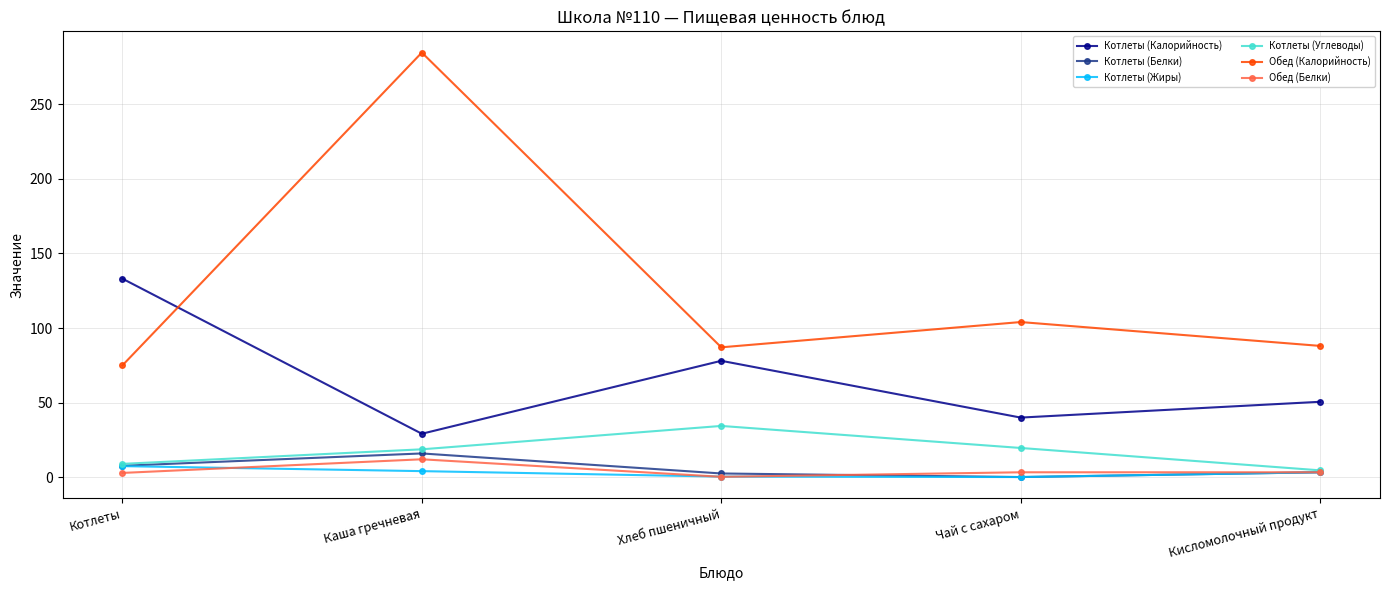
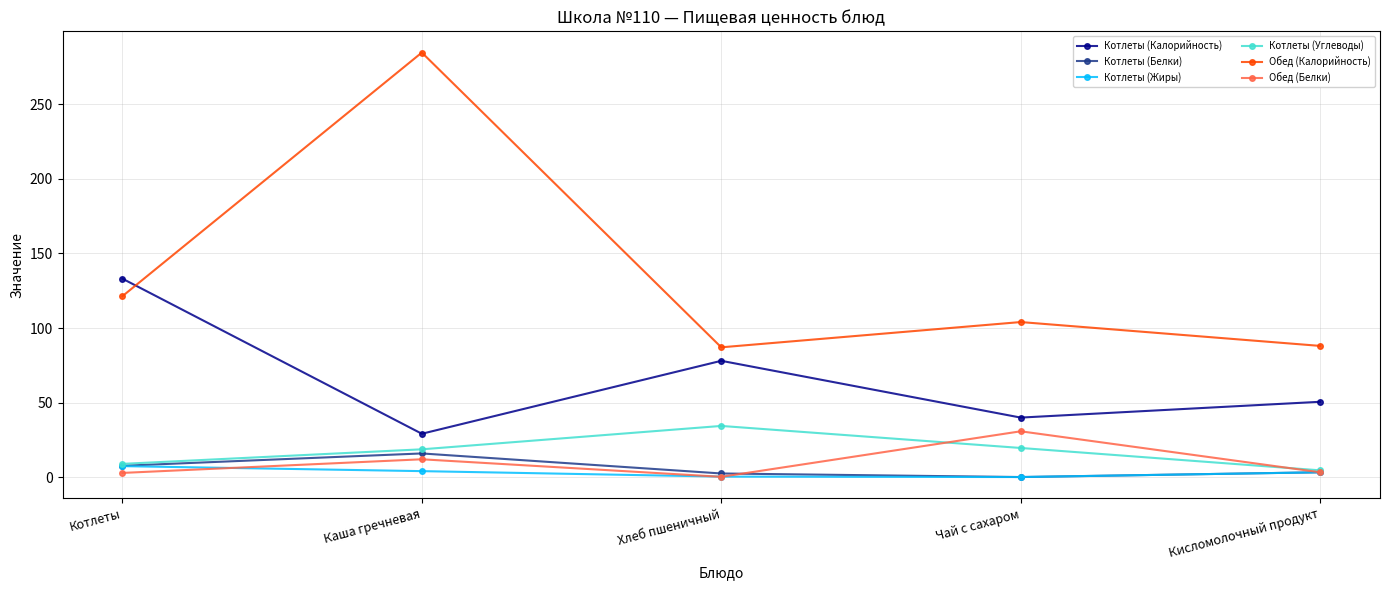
  {
    "Котлеты (Калорийность)": {
      "Котлеты": 133,
      "Каша гречневая": 29,
      "Хлеб пшеничный": 78,
      "Чай с сахаром": 40,
      "Кисломолочный продукт": 51
    },
    "Котлеты (Белки)": {
      "Каша гречневая": 16,
      "Хлеб пшеничный": 2
    },
    "Котлеты (Жиры)": {
      "Каша гречневая": 4
    },
    "Котлеты (Углеводы)": {
      "Каша гречневая": 19,
      "Хлеб пшеничный": 34,
      "Чай с сахаром": 20
    },
    "Обед (Калорийность)": {
-     "Котлеты": 75,
+     "Котлеты": 121,
      "Каша гречневая": 285,
      "Хлеб пшеничный": 87,
      "Чай с сахаром": 104,
      "Кисломолочный продукт": 88
    },
    "Обед (Белки)": {
      "Котлеты": 3,
      "Каша гречневая": 12,
-     "Чай с сахаром": 3
+     "Чай с сахаром": 31
    }
  }
